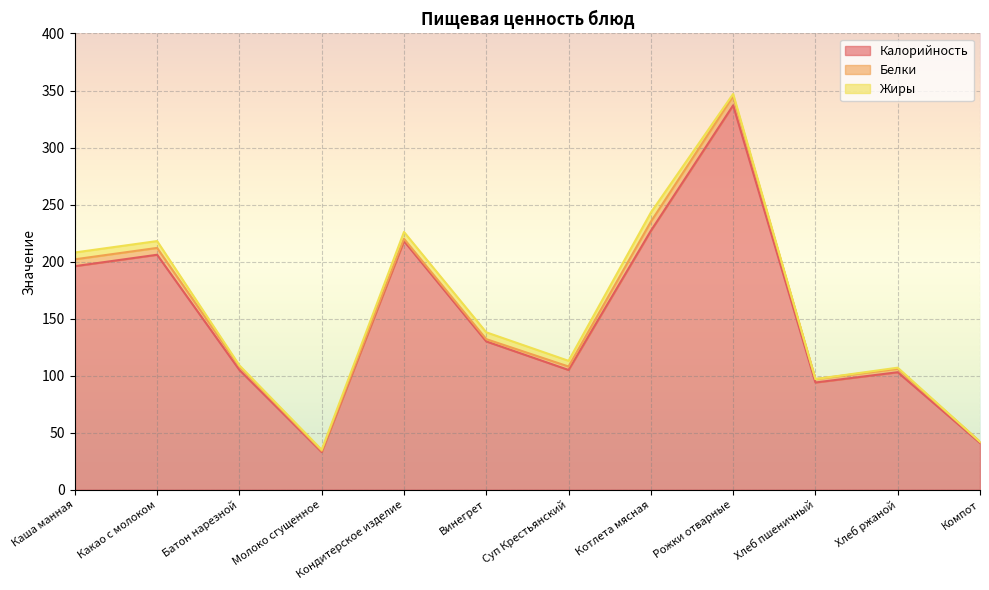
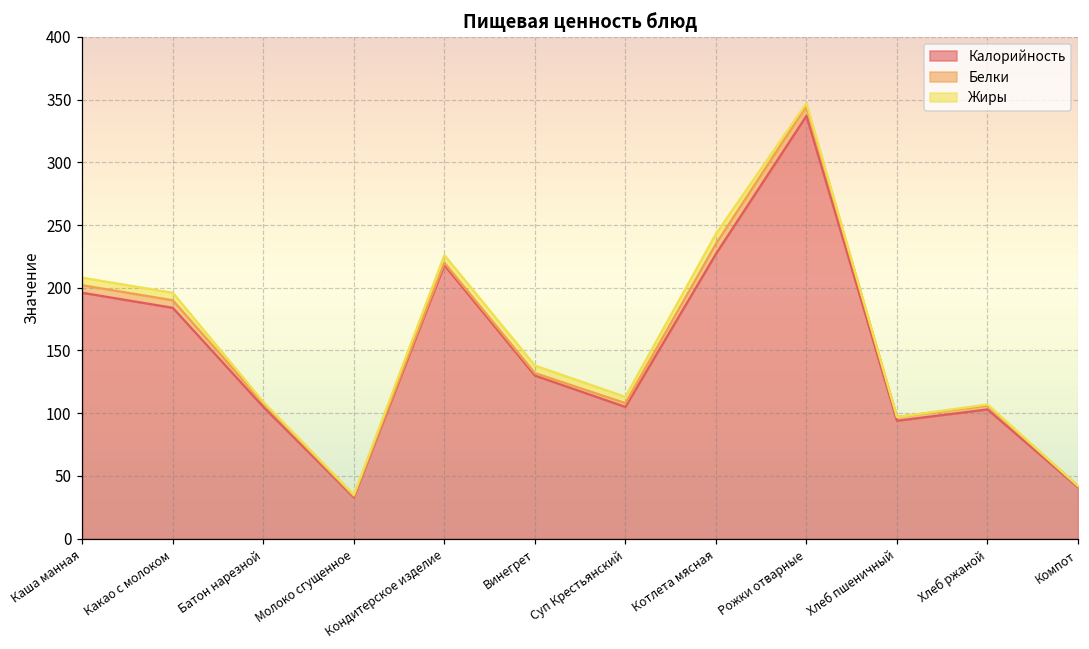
  {
    "Калорийность": {
      "Каша манная": 196,
-     "Какао с молоком": 206,
+     "Какао с молоком": 184,
      "Батон нарезной": 105,
      "Суп Крестьянский": 105,
      "Котлета мясная": 227,
      "Рожки отварные": 337,
      "Хлеб пшеничный": 94,
      "Хлеб ржаной": 103
    }
  }
